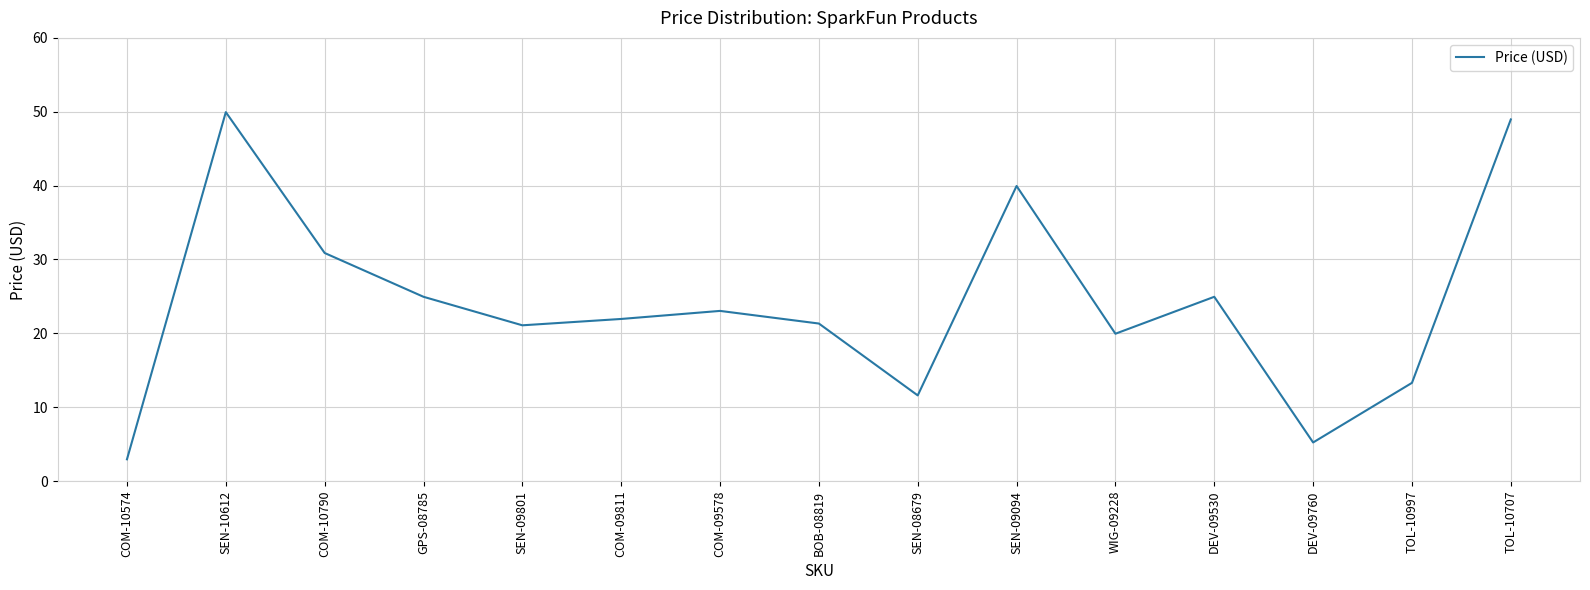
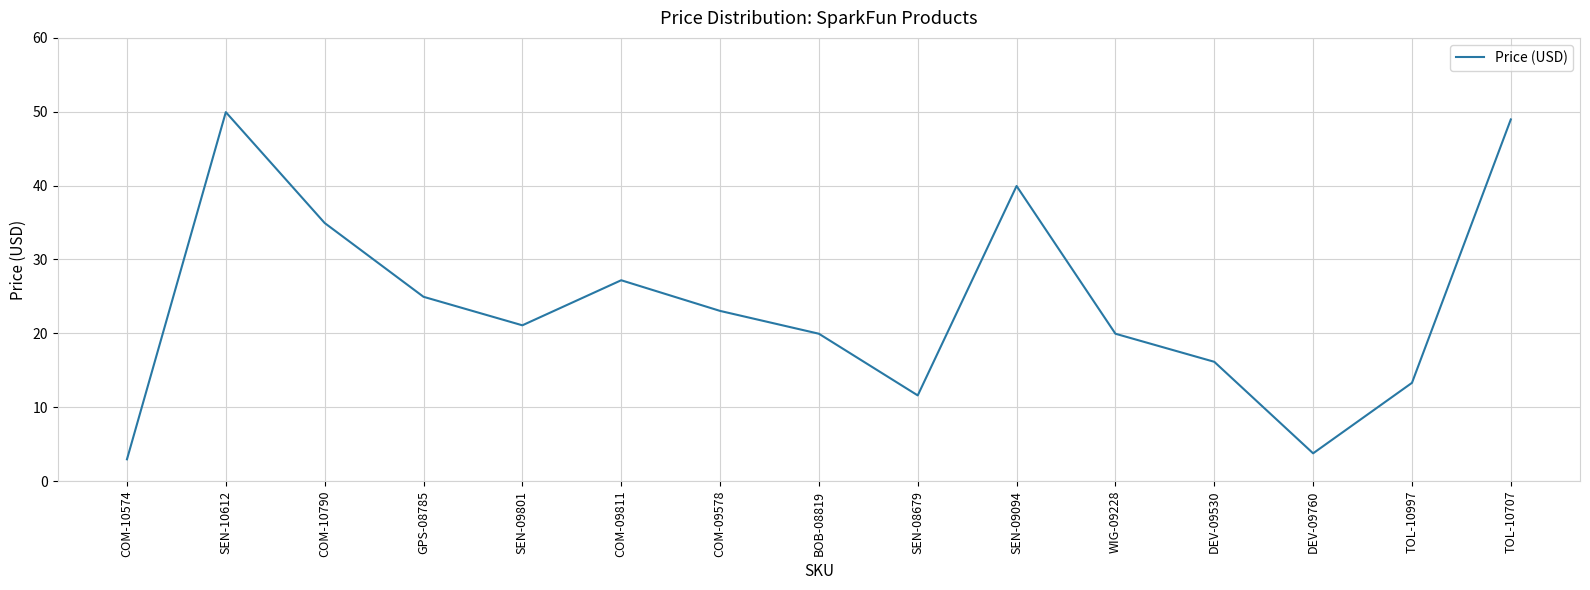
  {
    "COM-10574": 3,
    "SEN-10612": 50,
-   "COM-10790": 31,
+   "COM-10790": 35,
    "GPS-08785": 25,
    "SEN-09801": 21,
-   "COM-09811": 22,
+   "COM-09811": 27,
    "COM-09578": 23,
-   "BOB-08819": 21,
+   "BOB-08819": 20,
    "SEN-08679": 12,
    "SEN-09094": 40,
    "WIG-09228": 20,
-   "DEV-09530": 25,
-   "DEV-09760": 5,
+   "DEV-09530": 16,
+   "DEV-09760": 4,
    "TOL-10997": 13,
    "TOL-10707": 49
  }
